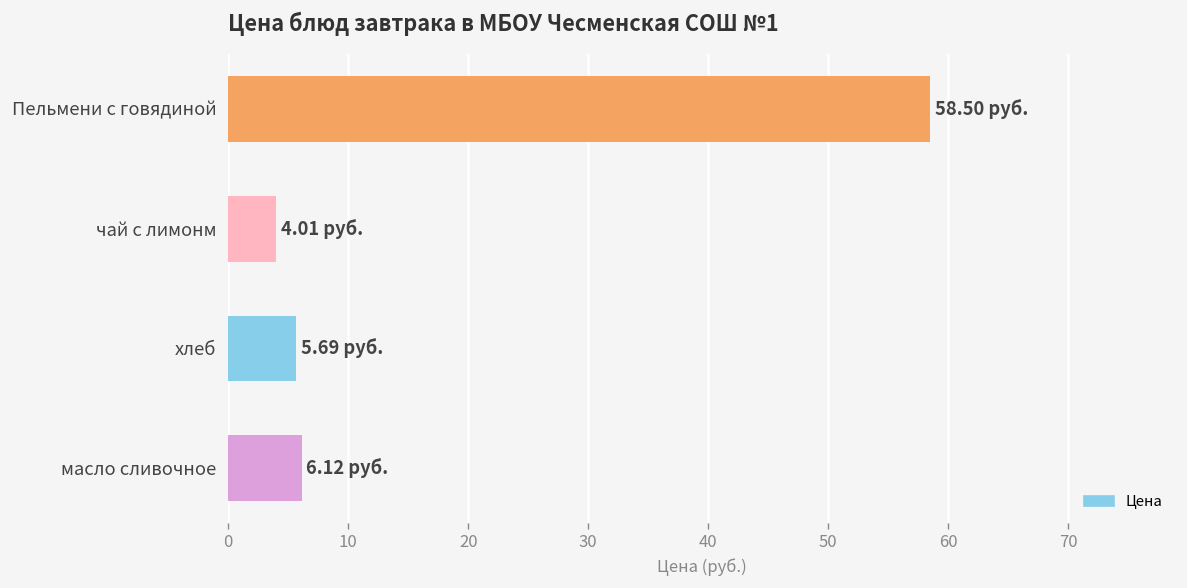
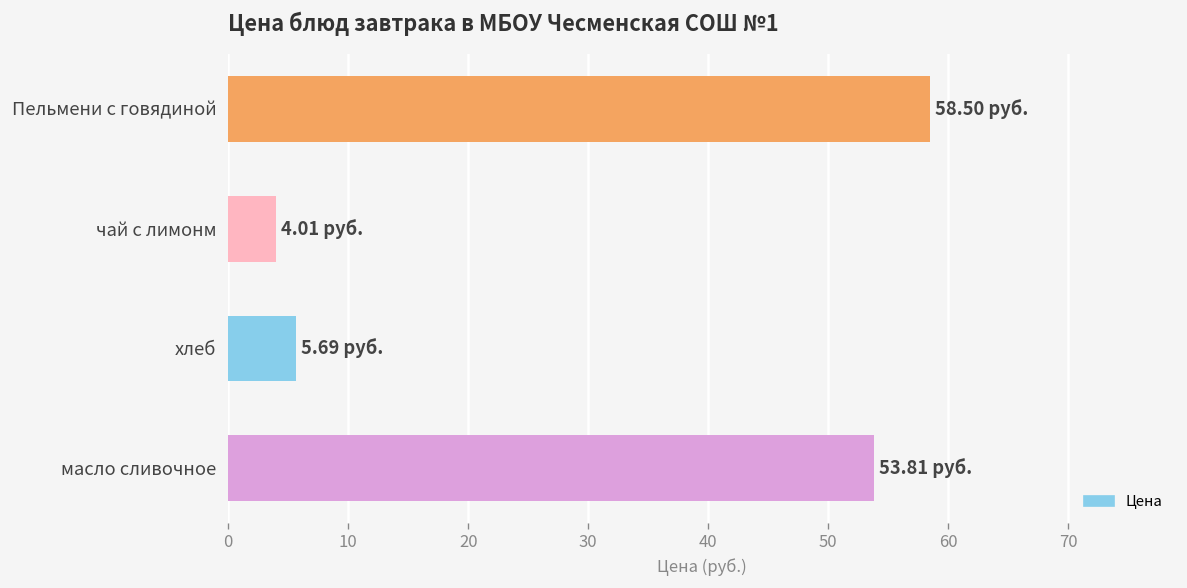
  {
    "Пельмени с говядиной": 58.50,
    "чай с лимонм": 4.01,
    "хлеб": 5.69,
-   "масло сливочное": 6.12
+   "масло сливочное": 53.81
  }
